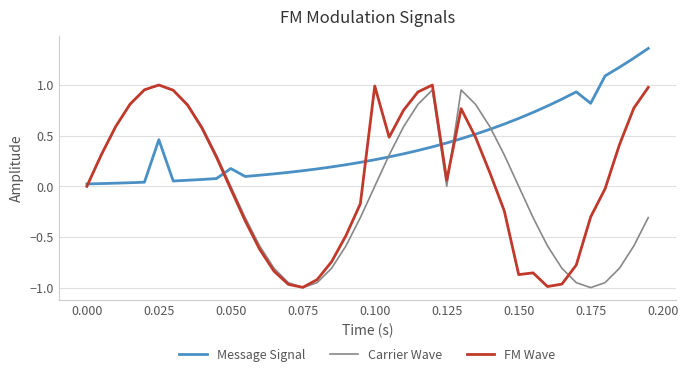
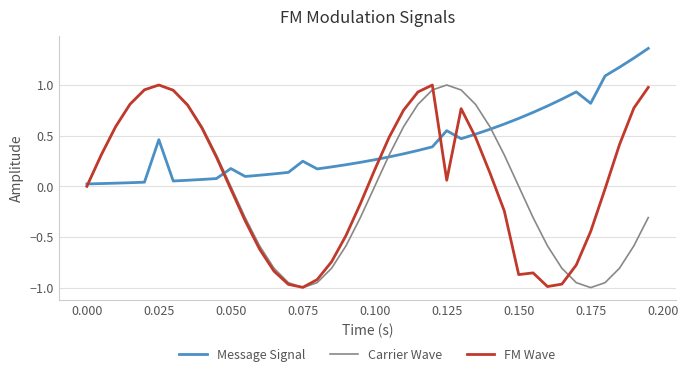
  {
    "Message Signal": {
      "0.025": 0.46,
      "0.050": 0.18,
-     "0.075": 0.15,
+     "0.075": 0.25,
      "0.100": 0.26,
-     "0.125": 0.43,
+     "0.125": 0.55,
      "0.150": 0.67,
      "0.175": 0.82
    },
    "Carrier Wave": {
      "0.050": 0,
      "0.100": 0,
-     "0.125": 0,
+     "0.125": 1,
      "0.150": 0,
      "0.175": -1
    },
    "FM Wave": {
      "0.050": -0.03,
-     "0.100": 0.99,
+     "0.100": 0.16,
      "0.125": 0.06,
      "0.150": -0.87,
-     "0.175": -0.30
+     "0.175": -0.45
    }
  }
